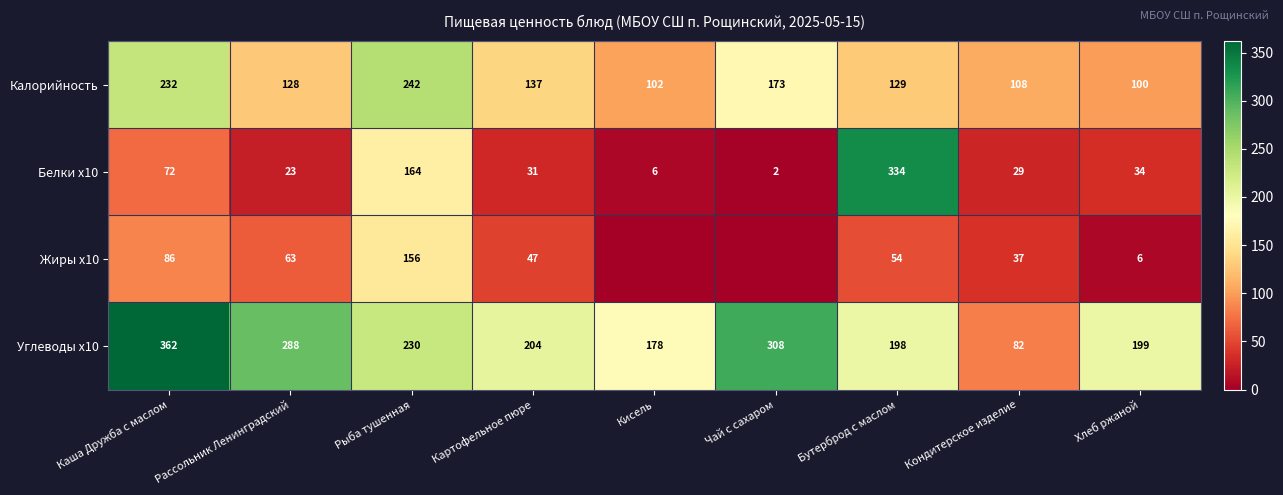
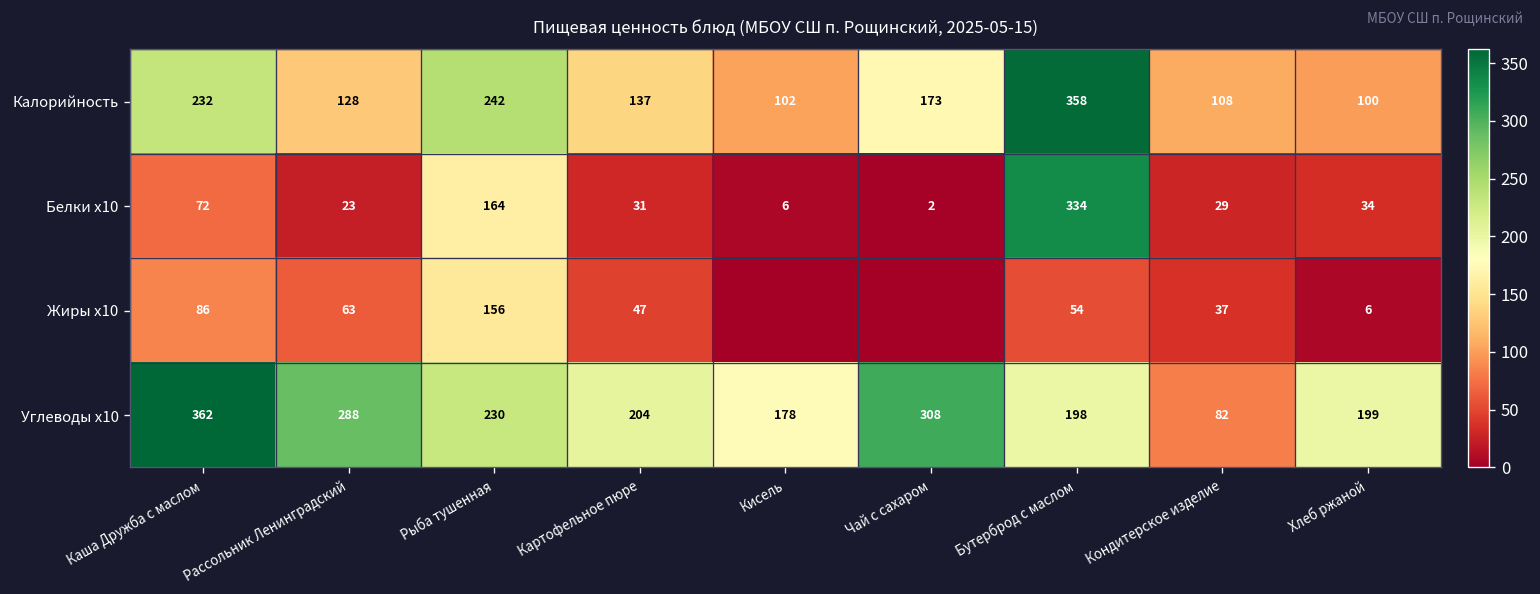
  {
    "Калорийность": {
      "Каша Дружба с маслом": 232,
      "Рассольник Ленинградский": 128,
      "Рыба тушенная": 242,
      "Картофельное пюре": 137,
      "Кисель": 102,
      "Чай с сахаром": 173,
-     "Бутерброд с маслом": 129,
+     "Бутерброд с маслом": 358,
      "Кондитерское изделие": 108,
      "Хлеб ржаной": 100
    },
    "Белки x10": {
      "Каша Дружба с маслом": 72,
      "Рассольник Ленинградский": 23,
      "Рыба тушенная": 164,
      "Картофельное пюре": 31,
      "Кисель": 6,
      "Чай с сахаром": 2,
      "Бутерброд с маслом": 334,
      "Кондитерское изделие": 29,
      "Хлеб ржаной": 34
    },
    "Жиры x10": {
      "Каша Дружба с маслом": 86,
      "Рассольник Ленинградский": 63,
      "Рыба тушенная": 156,
      "Картофельное пюре": 47,
      "Бутерброд с маслом": 54,
      "Кондитерское изделие": 37,
      "Хлеб ржаной": 6
    },
    "Углеводы x10": {
      "Каша Дружба с маслом": 362,
      "Рассольник Ленинградский": 288,
      "Рыба тушенная": 230,
      "Картофельное пюре": 204,
      "Кисель": 178,
      "Чай с сахаром": 308,
      "Бутерброд с маслом": 198,
      "Кондитерское изделие": 82,
      "Хлеб ржаной": 199
    }
  }
